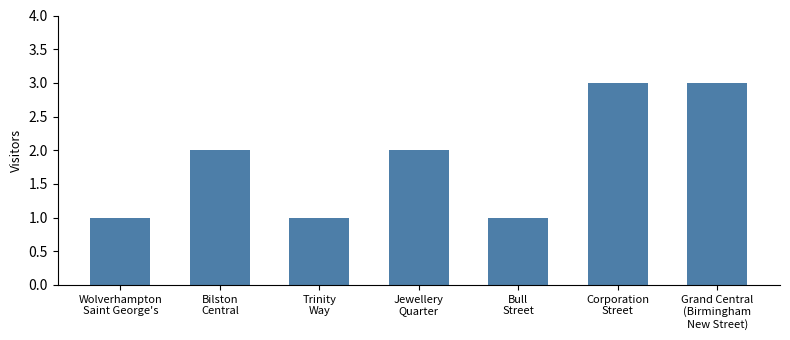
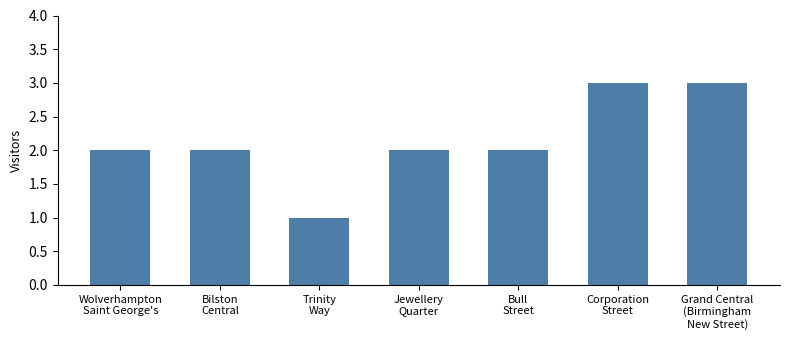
  {
-   "Wolverhampton Saint George's": 1,
+   "Wolverhampton Saint George's": 2,
    "Bilston Central": 2,
    "Trinity Way": 1,
    "Jewellery Quarter": 2,
-   "Bull Street": 1,
+   "Bull Street": 2,
    "Corporation Street": 3,
    "Grand Central (Birmingham New Street)": 3
  }
